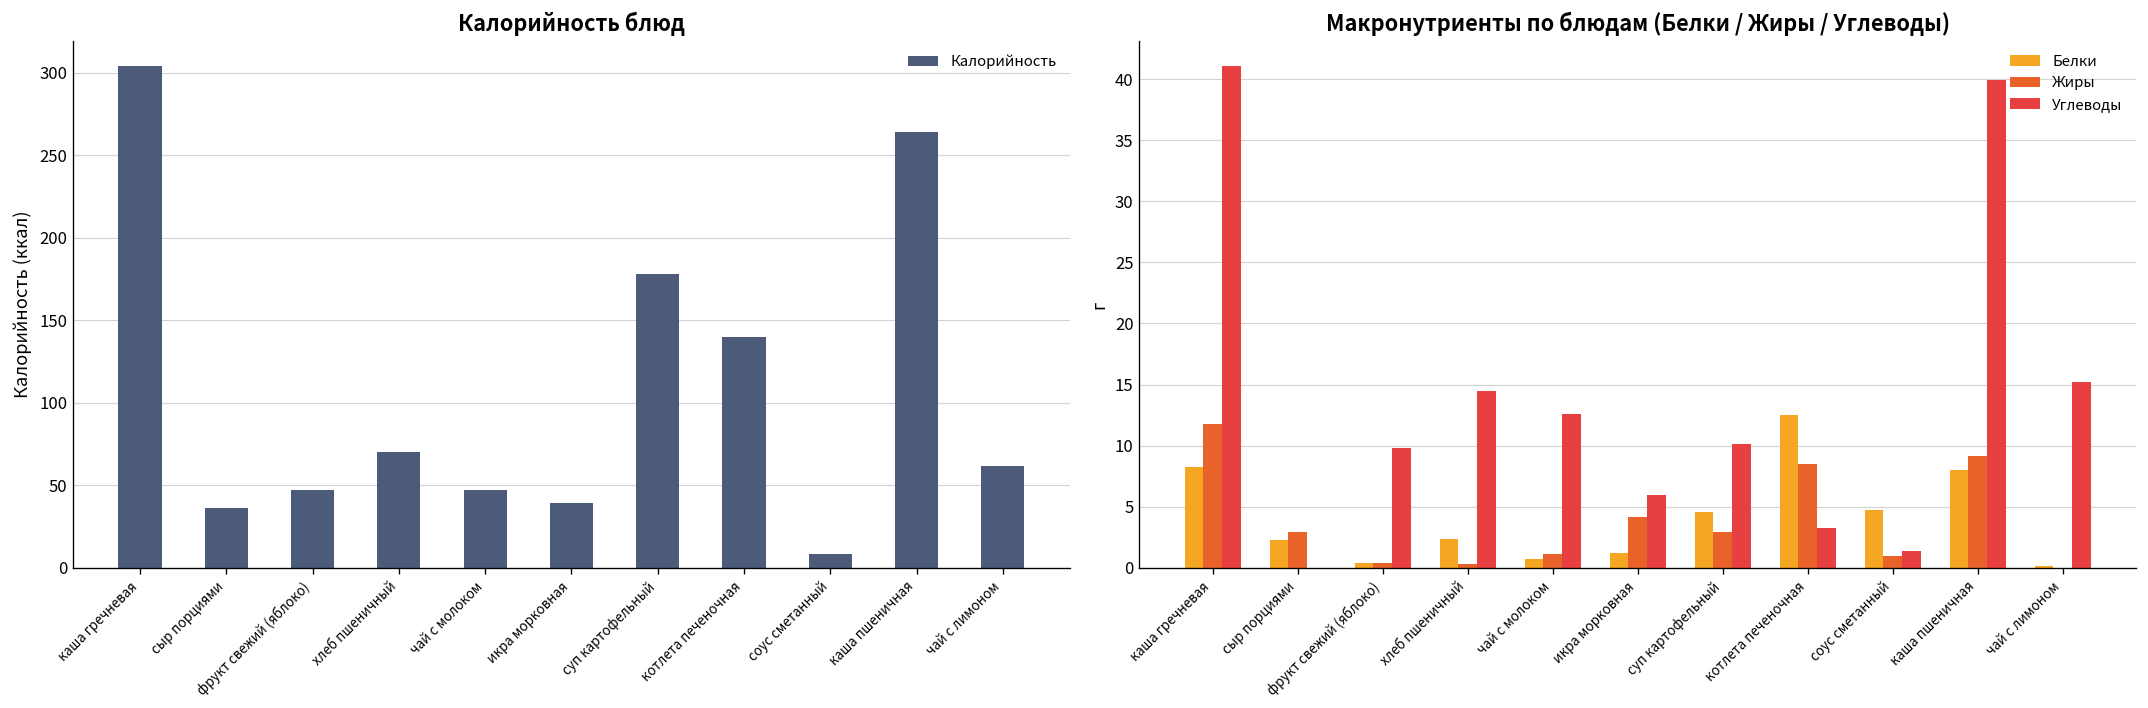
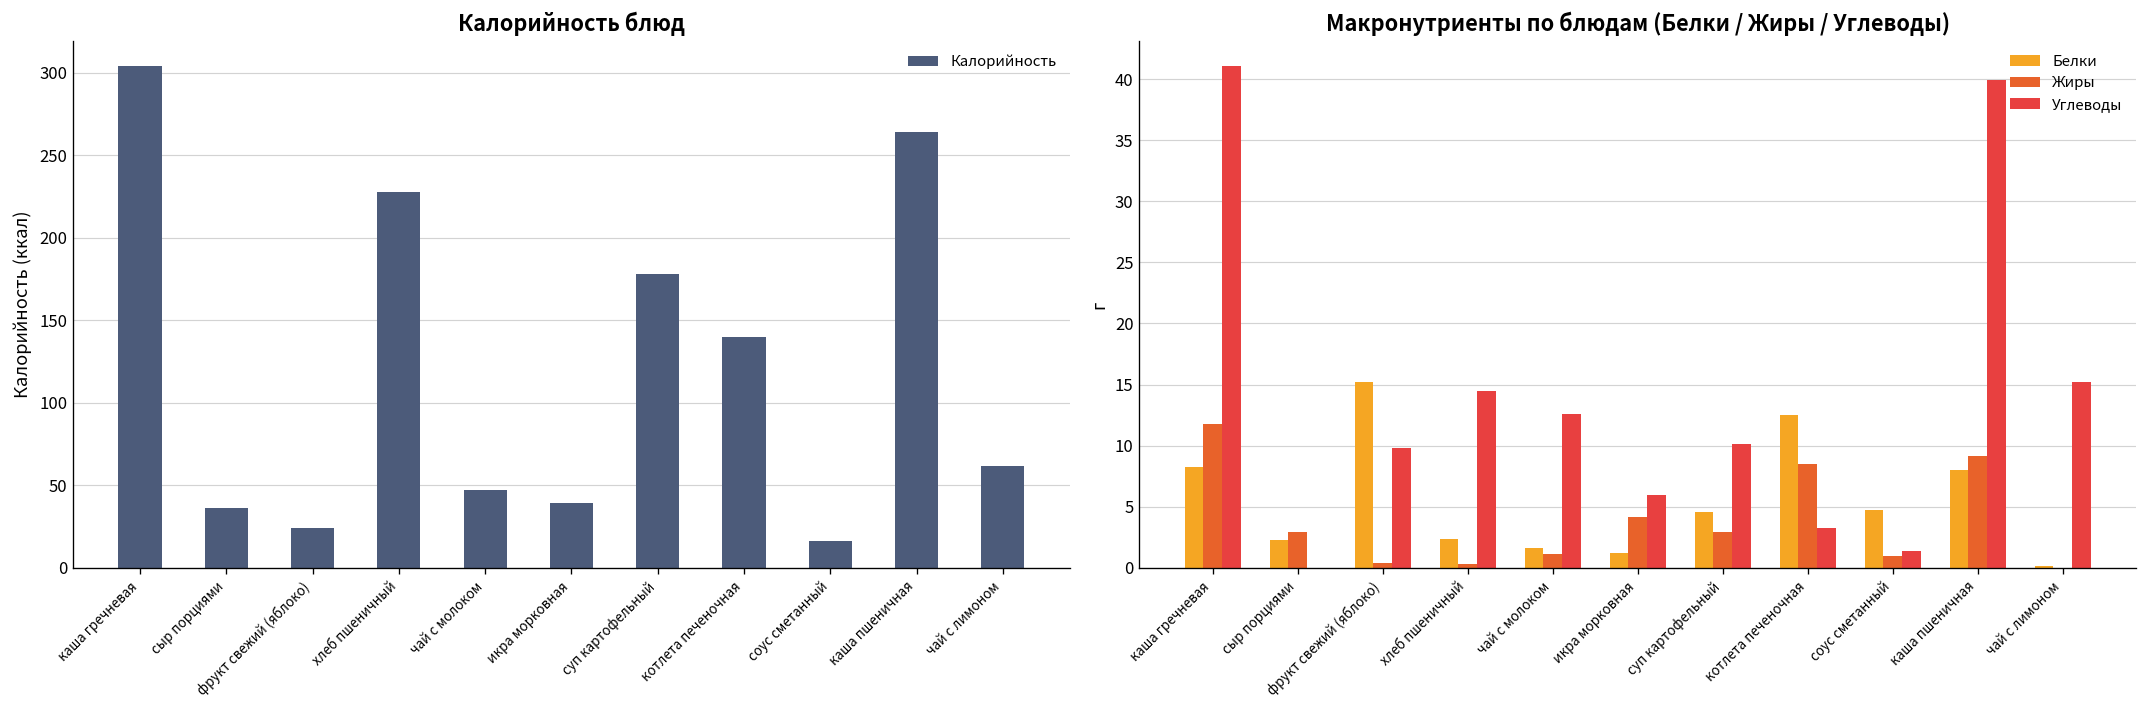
  {
    "Калорийность блюд": {
      "каша гречневая": 304,
      "сыр порциями": 36,
-     "фрукт свежий (яблоко)": 47,
-     "хлеб пшеничный": 70,
+     "фрукт свежий (яблоко)": 24,
+     "хлеб пшеничный": 228,
      "чай с молоком": 47,
      "икра морковная": 40,
      "суп картофельный": 178,
      "котлета печеночная": 140,
-     "соус сметанный": 9,
+     "соус сметанный": 16,
      "каша пшеничная": 264,
      "чай с лимоном": 62
    },
    "Макронутриенты по блюдам (Белки / Жиры / Углеводы)": {
      "Белки": {
        "каша гречневая": 8.3,
        "сыр порциями": 2.3,
-       "фрукт свежий (яблоко)": 0.4,
+       "фрукт свежий (яблоко)": 15.2,
        "хлеб пшеничный": 2.4,
-       "чай с молоком": 0.7,
+       "чай с молоком": 1.6,
        "икра морковная": 1.2,
        "суп картофельный": 4.6,
        "котлета печеночная": 12.5,
        "соус сметанный": 4.7,
        "каша пшеничная": 8.0
      }
    }
  }
